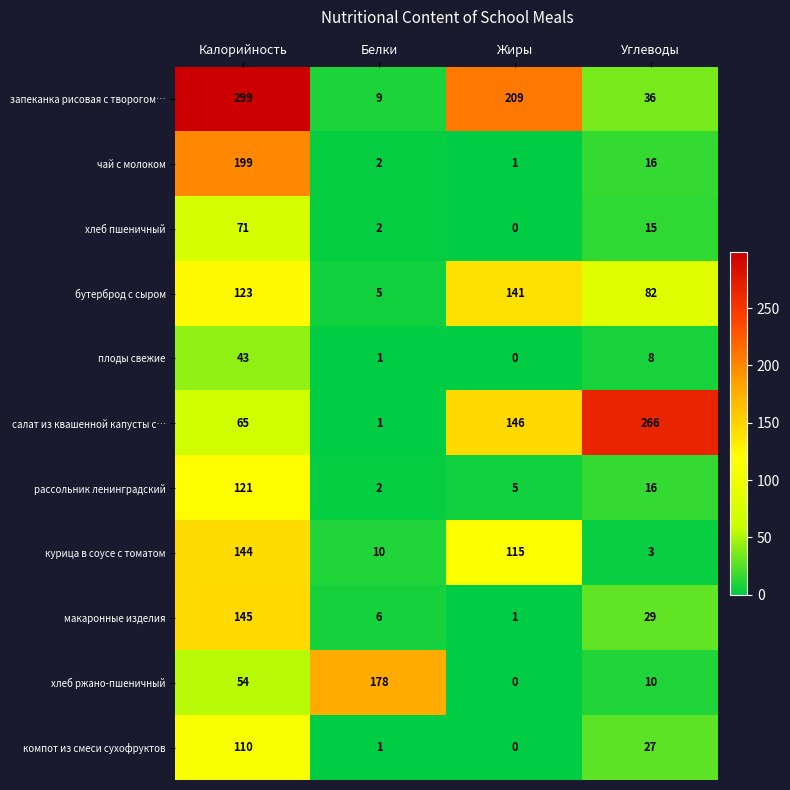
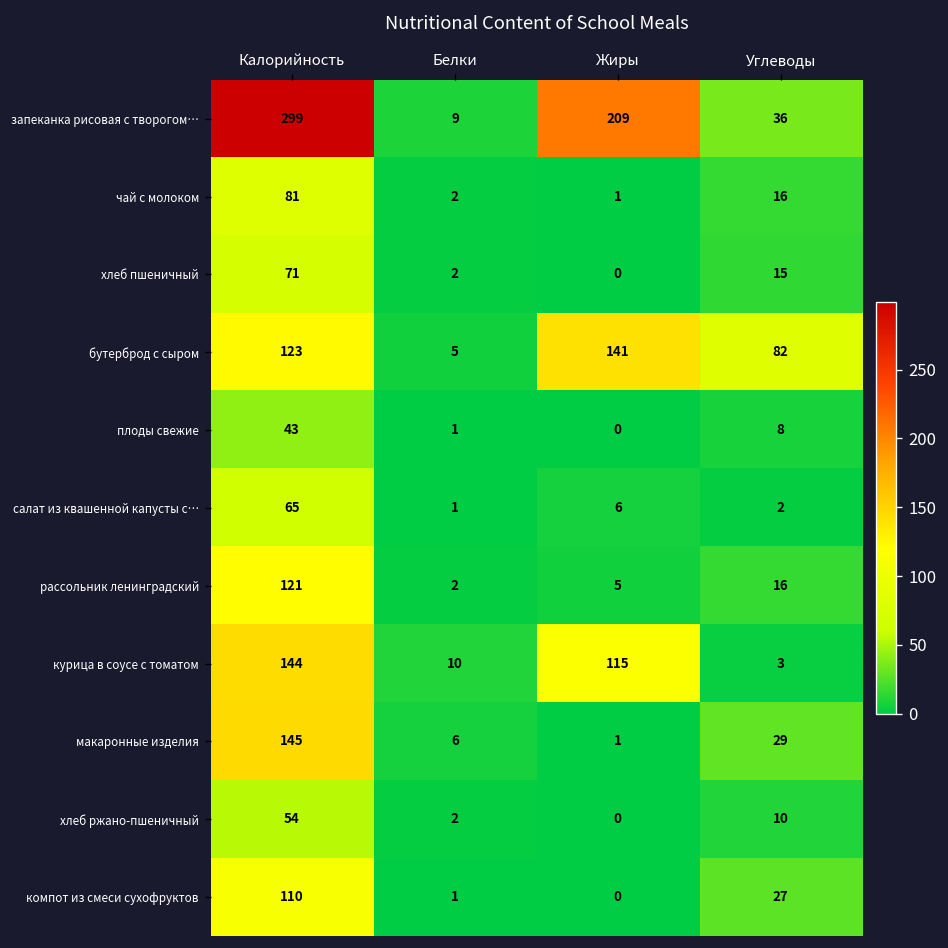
  {
    "запеканка рисовая с творогом…": {
      "Калорийность": 299,
      "Белки": 9,
      "Жиры": 209,
      "Углеводы": 36
    },
    "чай с молоком": {
-     "Калорийность": 199,
+     "Калорийность": 81,
      "Белки": 2,
      "Жиры": 1,
      "Углеводы": 16
    },
    "хлеб пшеничный": {
      "Калорийность": 71,
      "Белки": 2,
      "Жиры": 0,
      "Углеводы": 15
    },
    "бутерброд с сыром": {
      "Калорийность": 123,
      "Белки": 5,
      "Жиры": 141,
      "Углеводы": 82
    },
    "плоды свежие": {
      "Калорийность": 43,
      "Белки": 1,
      "Жиры": 0,
      "Углеводы": 8
    },
    "салат из квашенной капусты с…": {
      "Калорийность": 65,
      "Белки": 1,
-     "Жиры": 146,
-     "Углеводы": 266
+     "Жиры": 6,
+     "Углеводы": 2
    },
    "рассольник ленинградский": {
      "Калорийность": 121,
      "Белки": 2,
      "Жиры": 5,
      "Углеводы": 16
    },
    "курица в соусе с томатом": {
      "Калорийность": 144,
      "Белки": 10,
      "Жиры": 115,
      "Углеводы": 3
    },
    "макаронные изделия": {
      "Калорийность": 145,
      "Белки": 6,
      "Жиры": 1,
      "Углеводы": 29
    },
    "хлеб ржано-пшеничный": {
      "Калорийность": 54,
-     "Белки": 178,
+     "Белки": 2,
      "Жиры": 0,
      "Углеводы": 10
    },
    "компот из смеси сухофруктов": {
      "Калорийность": 110,
      "Белки": 1,
      "Жиры": 0,
      "Углеводы": 27
    }
  }
